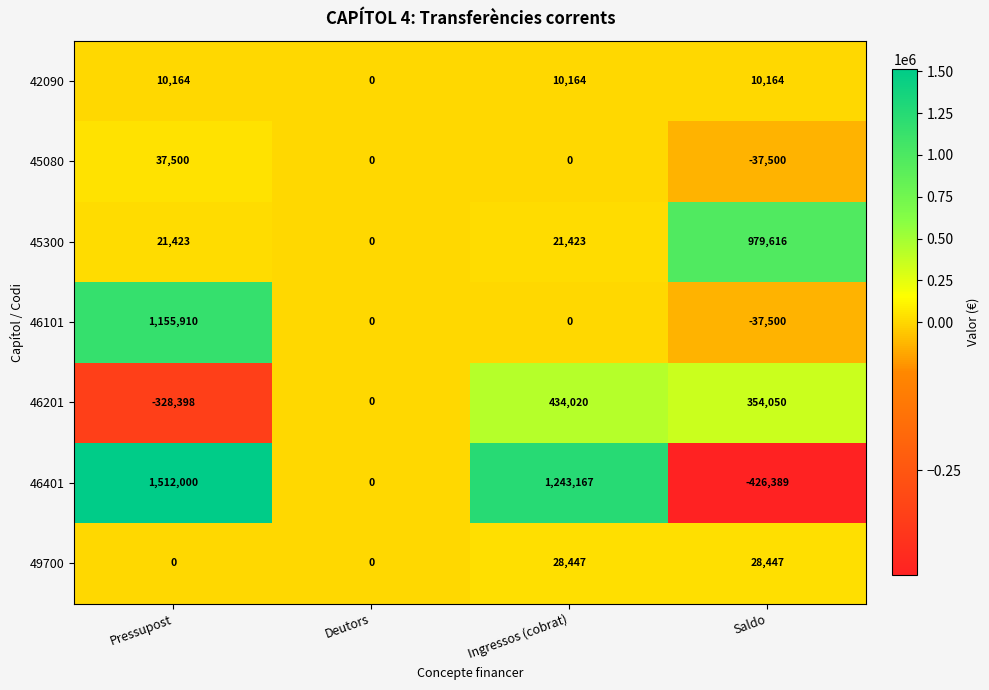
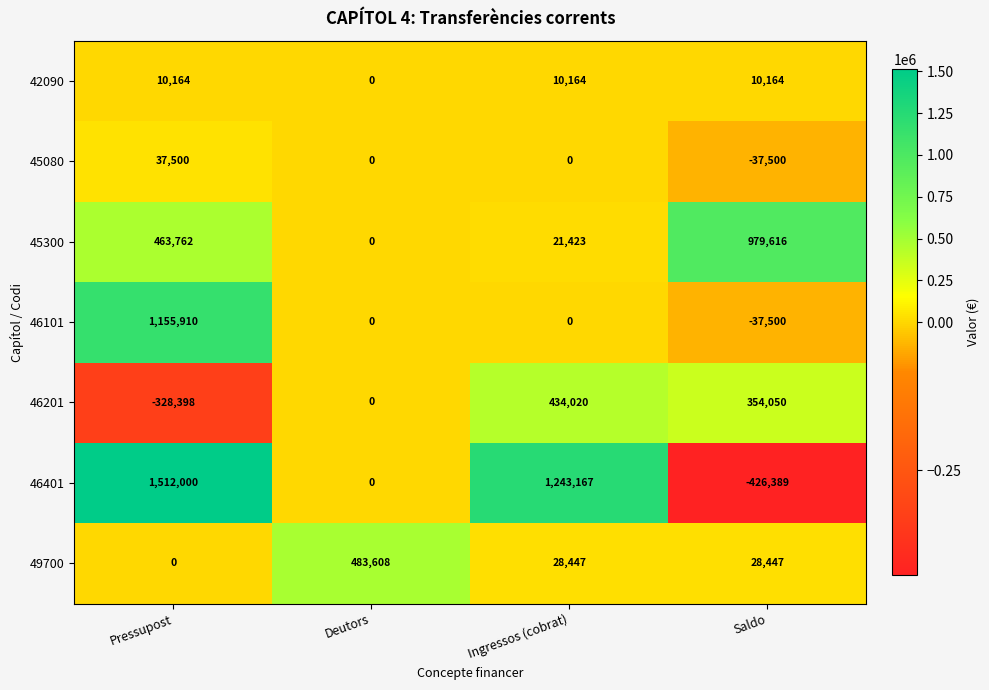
  {
    "42090": {
      "Pressupost": "10,164",
      "Deutors": "0",
      "Ingressos (cobrat)": "10,164",
      "Saldo": "10,164"
    },
    "45080": {
      "Pressupost": "37,500",
      "Deutors": "0",
      "Ingressos (cobrat)": "0",
      "Saldo": "-37,500"
    },
    "45300": {
-     "Pressupost": "21,423",
+     "Pressupost": "463,762",
      "Deutors": "0",
      "Ingressos (cobrat)": "21,423",
      "Saldo": "979,616"
    },
    "46101": {
      "Pressupost": "1,155,910",
      "Deutors": "0",
      "Ingressos (cobrat)": "0",
      "Saldo": "-37,500"
    },
    "46201": {
      "Pressupost": "-328,398",
      "Deutors": "0",
      "Ingressos (cobrat)": "434,020",
      "Saldo": "354,050"
    },
    "46401": {
      "Pressupost": "1,512,000",
      "Deutors": "0",
      "Ingressos (cobrat)": "1,243,167",
      "Saldo": "-426,389"
    },
    "49700": {
      "Pressupost": "0",
-     "Deutors": "0",
+     "Deutors": "483,608",
      "Ingressos (cobrat)": "28,447",
      "Saldo": "28,447"
    }
  }
